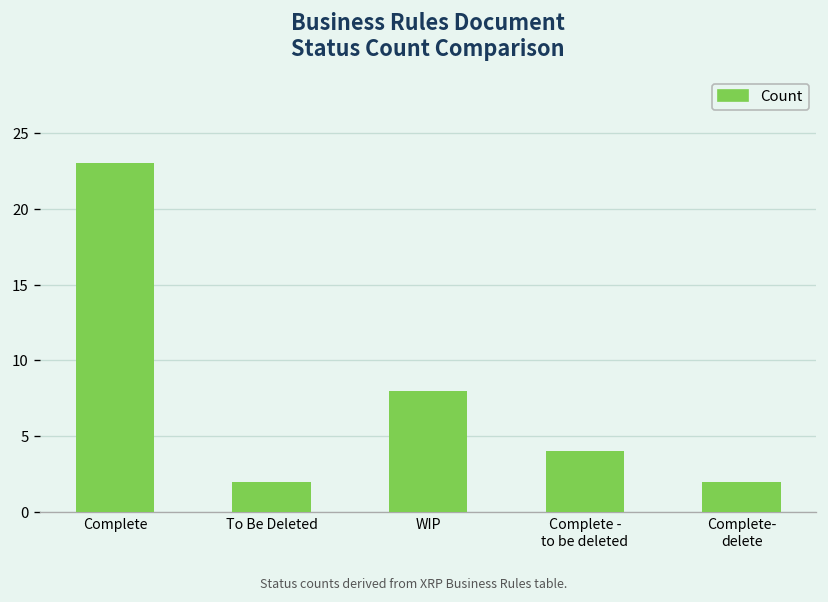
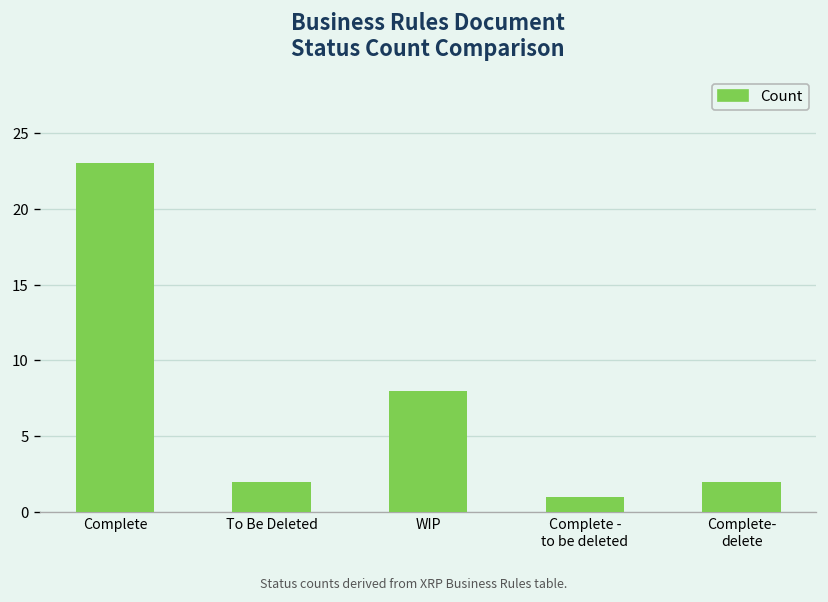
  {
    "Complete": 23,
    "To Be Deleted": 2,
    "WIP": 8,
-   "Complete - to be deleted": 4,
+   "Complete - to be deleted": 1,
    "Complete- delete": 2
  }
